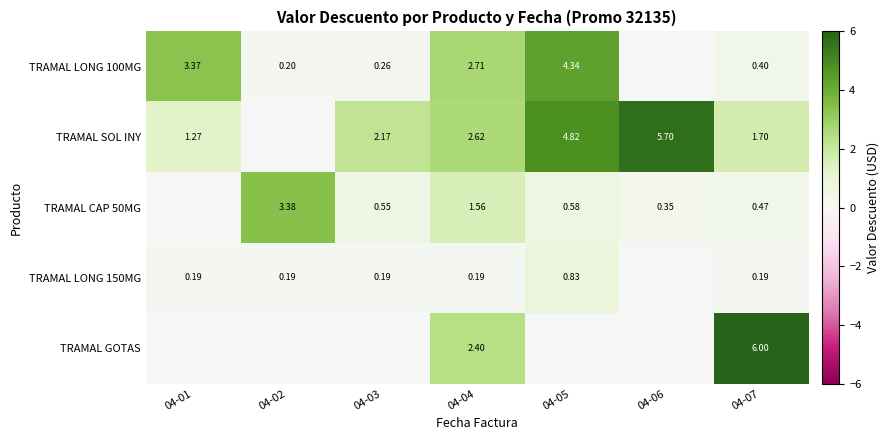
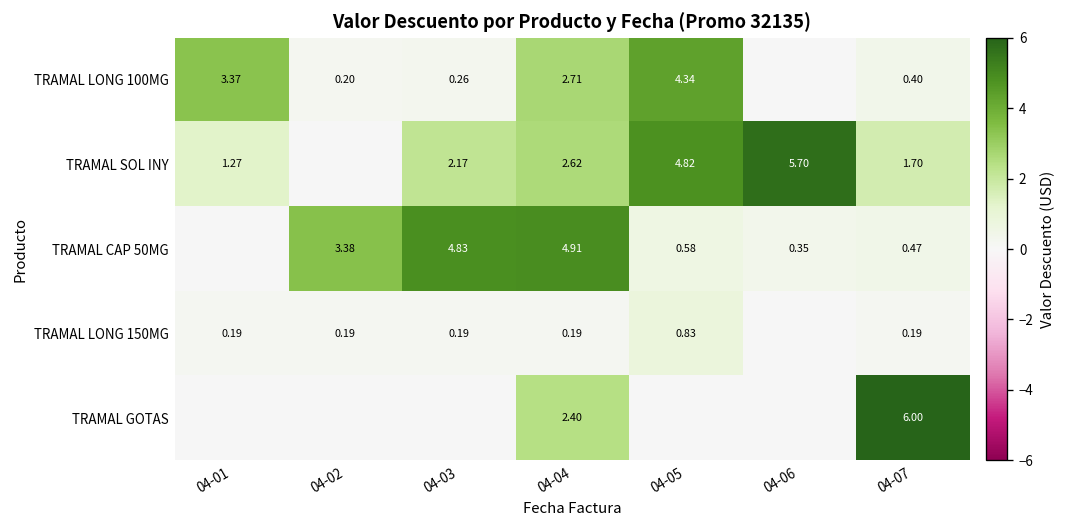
  {
    "TRAMAL LONG 100MG": {
      "04-01": 3.37,
      "04-02": 0.20,
      "04-03": 0.26,
      "04-04": 2.71,
      "04-05": 4.34,
      "04-07": 0.40
    },
    "TRAMAL SOL INY": {
      "04-01": 1.27,
      "04-03": 2.17,
      "04-04": 2.62,
      "04-05": 4.82,
      "04-06": 5.70,
      "04-07": 1.70
    },
    "TRAMAL CAP 50MG": {
      "04-02": 3.38,
-     "04-03": 0.55,
-     "04-04": 1.56,
+     "04-03": 4.83,
+     "04-04": 4.91,
      "04-05": 0.58,
      "04-06": 0.35,
      "04-07": 0.47
    },
    "TRAMAL LONG 150MG": {
      "04-01": 0.19,
      "04-02": 0.19,
      "04-03": 0.19,
      "04-04": 0.19,
      "04-05": 0.83,
      "04-07": 0.19
    },
    "TRAMAL GOTAS": {
      "04-04": 2.40,
      "04-07": 6.00
    }
  }
